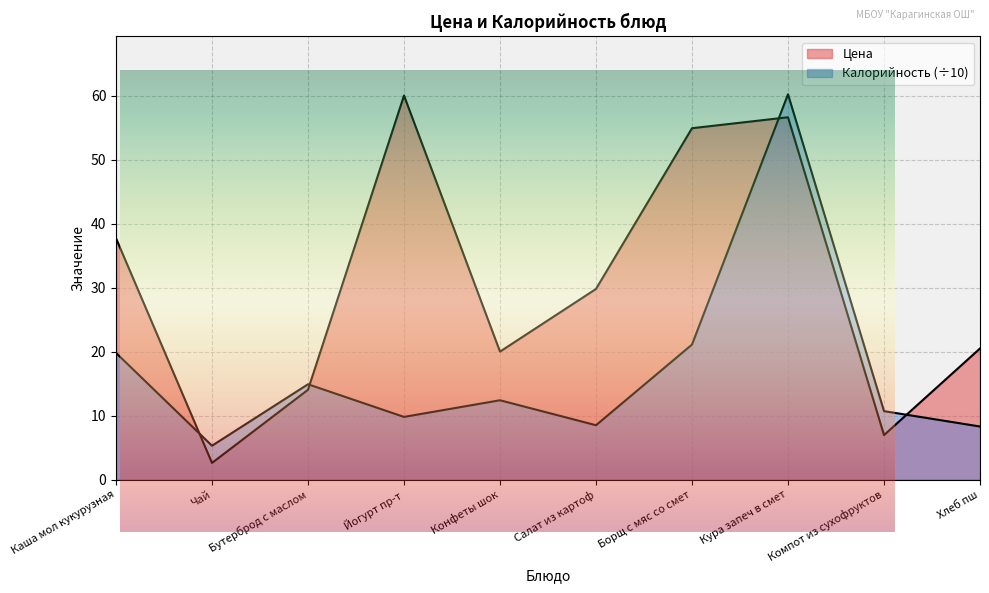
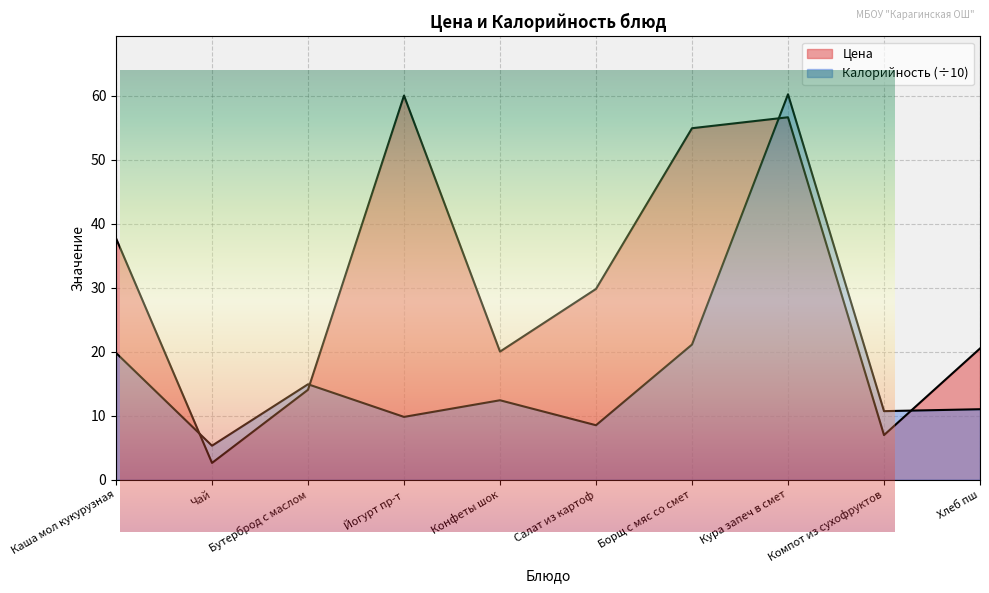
  {
    "Цена и Калорийность блюд": {
      "Цена": {
        "Каша мол кукурузная": 38,
        "Хлеб пш": 20
      },
      "Калорийность (÷10)": {
        "Каша мол кукурузная": 20,
-       "Хлеб пш": 8
+       "Хлеб пш": 11
      }
    }
  }
